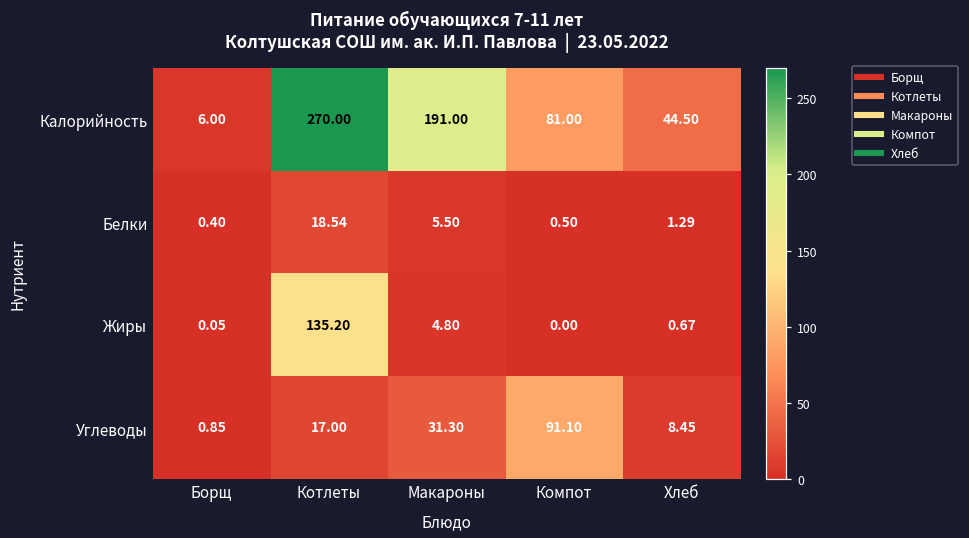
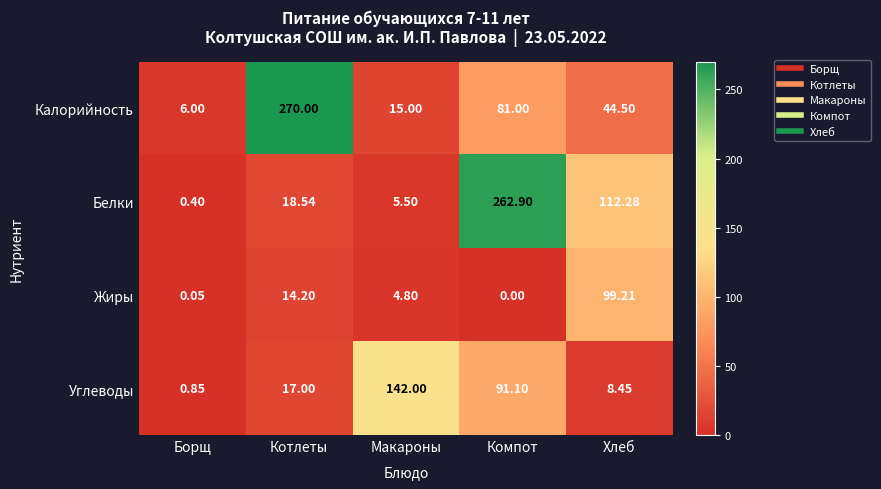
  {
    "Калорийность": {
      "Борщ": 6.00,
      "Котлеты": 270.00,
-     "Макароны": 191.00,
+     "Макароны": 15.00,
      "Компот": 81.00,
      "Хлеб": 44.50
    },
    "Белки": {
      "Борщ": 0.40,
      "Котлеты": 18.54,
      "Макароны": 5.50,
-     "Компот": 0.50,
-     "Хлеб": 1.29
+     "Компот": 262.90,
+     "Хлеб": 112.28
    },
    "Жиры": {
      "Борщ": 0.05,
-     "Котлеты": 135.20,
+     "Котлеты": 14.20,
      "Макароны": 4.80,
      "Компот": 0.00,
-     "Хлеб": 0.67
+     "Хлеб": 99.21
    },
    "Углеводы": {
      "Борщ": 0.85,
      "Котлеты": 17.00,
-     "Макароны": 31.30,
+     "Макароны": 142.00,
      "Компот": 91.10,
      "Хлеб": 8.45
    }
  }
